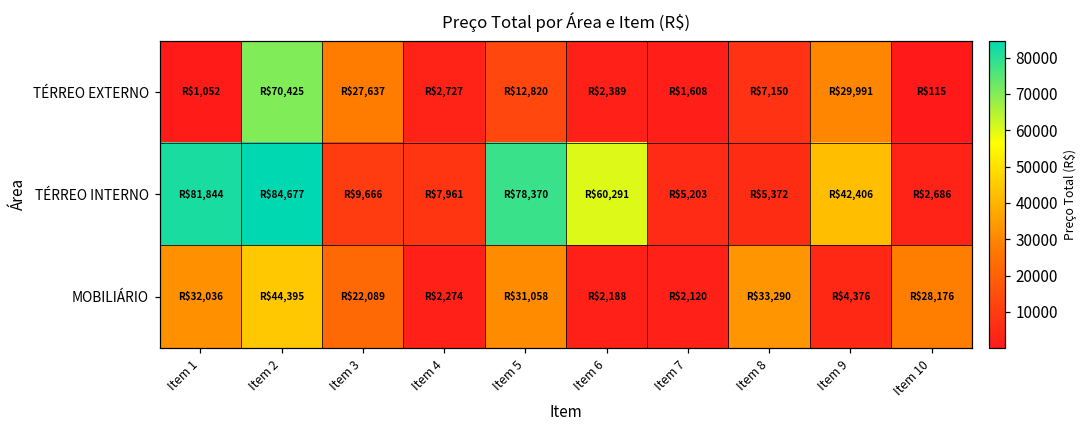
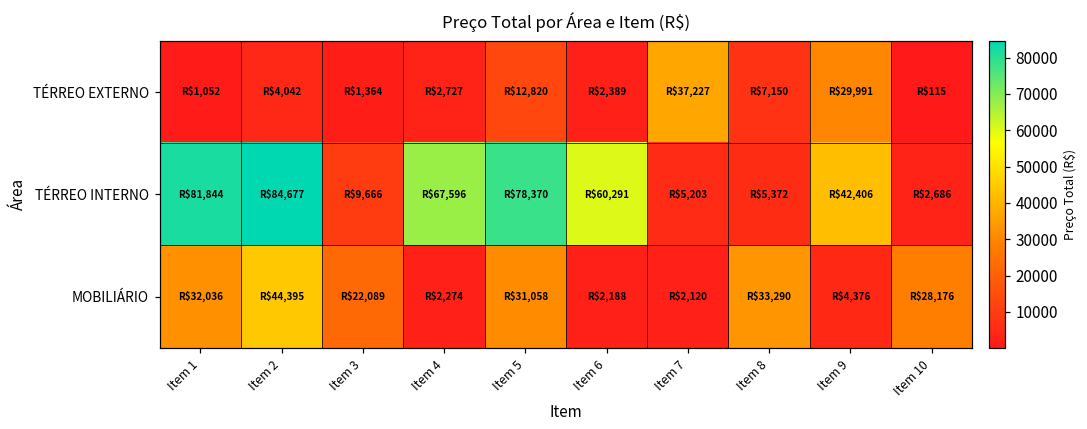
  {
    "TÉRREO EXTERNO": {
      "Item 1": "$1,052",
-     "Item 2": "$70,425",
-     "Item 3": "$27,637",
+     "Item 2": "$4,042",
+     "Item 3": "$1,364",
      "Item 4": "$2,727",
      "Item 5": "$12,820",
      "Item 6": "$2,389",
-     "Item 7": "$1,608",
+     "Item 7": "$37,227",
      "Item 8": "$7,150",
      "Item 9": "$29,991",
      "Item 10": "$115"
    },
    "TÉRREO INTERNO": {
      "Item 1": "$81,844",
      "Item 2": "$84,677",
      "Item 3": "$9,666",
-     "Item 4": "$7,961",
+     "Item 4": "$67,596",
      "Item 5": "$78,370",
      "Item 6": "$60,291",
      "Item 7": "$5,203",
      "Item 8": "$5,372",
      "Item 9": "$42,406",
      "Item 10": "$2,686"
    },
    "MOBILIÁRIO": {
      "Item 1": "$32,036",
      "Item 2": "$44,395",
      "Item 3": "$22,089",
      "Item 4": "$2,274",
      "Item 5": "$31,058",
      "Item 6": "$2,188",
      "Item 7": "$2,120",
      "Item 8": "$33,290",
      "Item 9": "$4,376",
      "Item 10": "$28,176"
    }
  }
